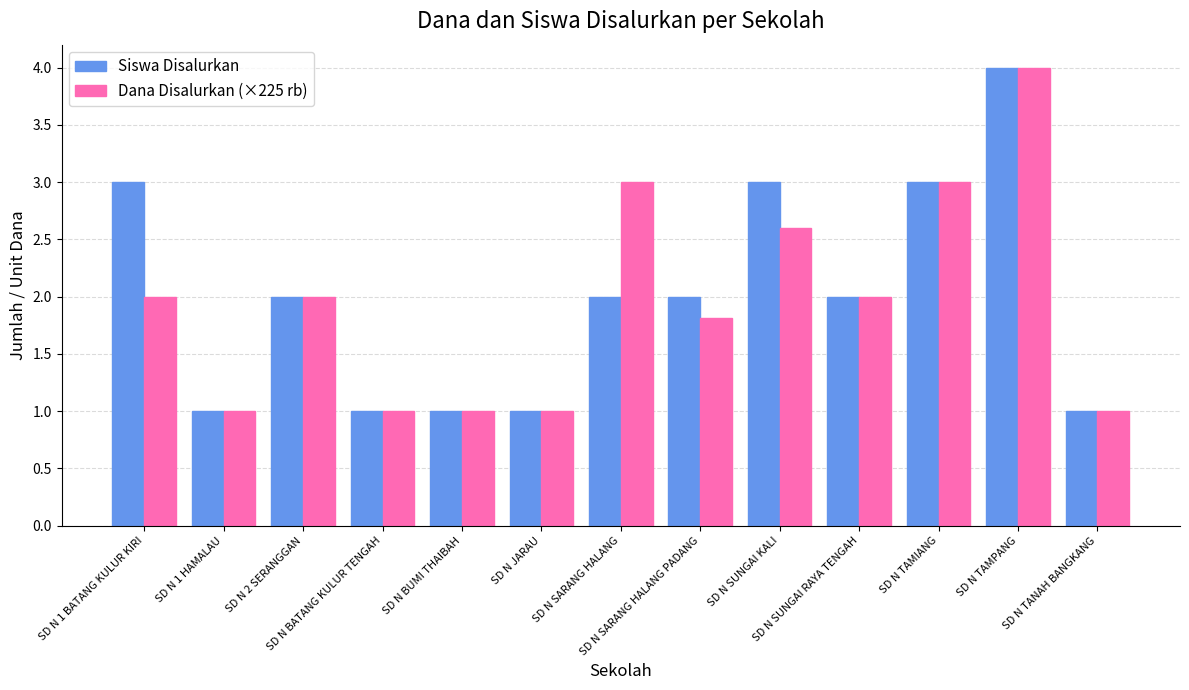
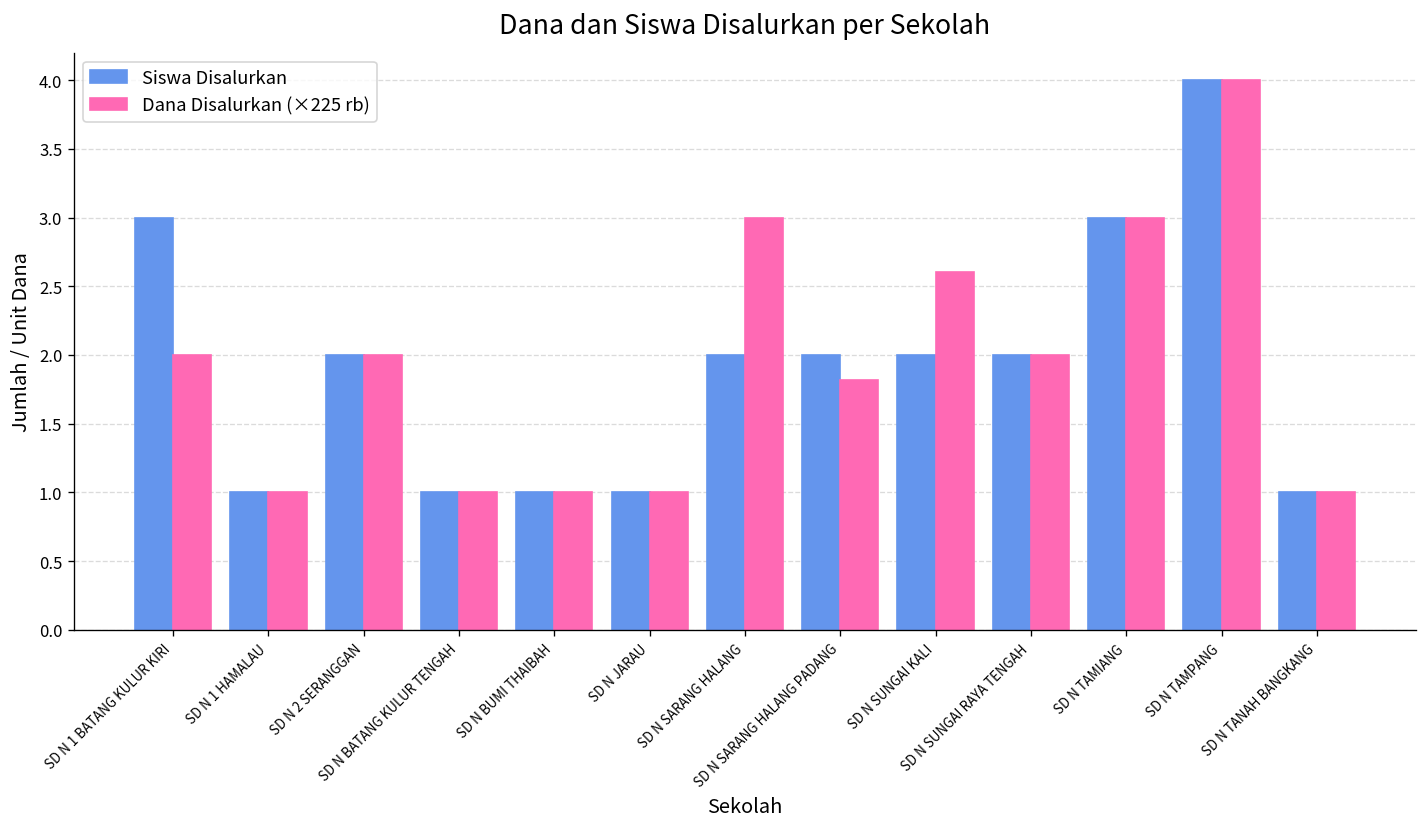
  {
    "Siswa Disalurkan": {
      "SD N 1 BATANG KULUR KIRI": 3,
      "SD N 1 HAMALAU": 1,
      "SD N 2 SERANGGAN": 2,
      "SD N BATANG KULUR TENGAH": 1,
      "SD N BUMI THAIBAH": 1,
      "SD N JARAU": 1,
      "SD N SARANG HALANG": 2,
      "SD N SARANG HALANG PADANG": 2,
-     "SD N SUNGAI KALI": 3,
+     "SD N SUNGAI KALI": 2,
      "SD N SUNGAI RAYA TENGAH": 2,
      "SD N TAMIANG": 3,
      "SD N TAMPANG": 4,
      "SD N TANAH BANGKANG": 1
    },
    "Dana Disalurkan (×225 rb)": {
      "SD N 1 BATANG KULUR KIRI": 2,
      "SD N 1 HAMALAU": 1,
      "SD N 2 SERANGGAN": 2,
      "SD N BATANG KULUR TENGAH": 1,
      "SD N BUMI THAIBAH": 1,
      "SD N JARAU": 1,
      "SD N SARANG HALANG": 3,
      "SD N SARANG HALANG PADANG": 1.82,
      "SD N SUNGAI KALI": 2.60,
      "SD N SUNGAI RAYA TENGAH": 2,
      "SD N TAMIANG": 3,
      "SD N TAMPANG": 4,
      "SD N TANAH BANGKANG": 1
    }
  }
